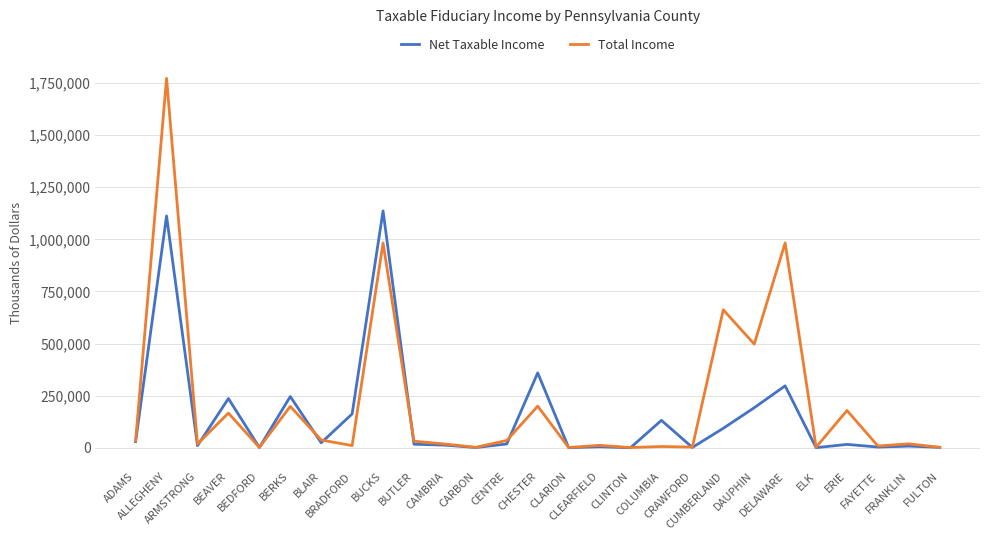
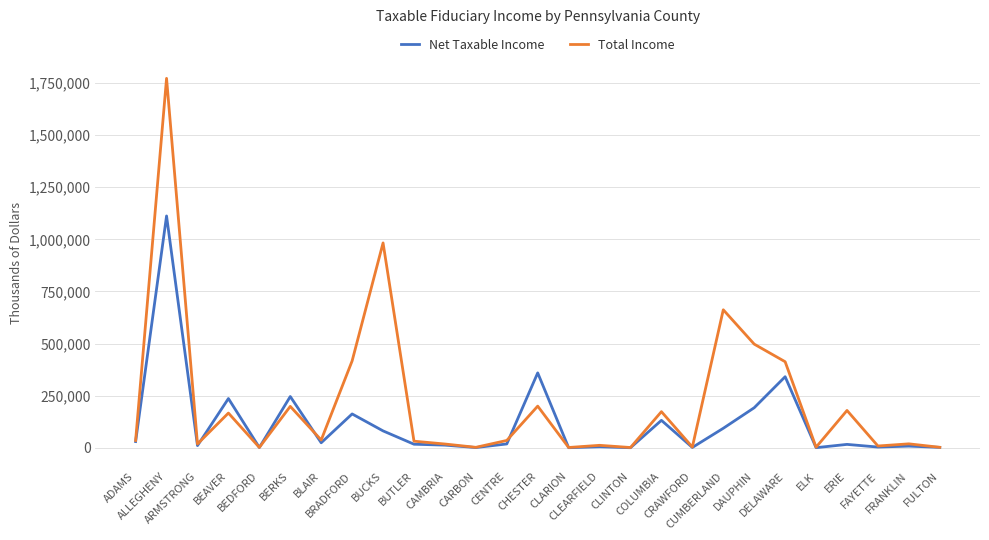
  {
    "Net Taxable Income": {
      "ALLEGHENY": "1,110,000",
      "BEAVER": "240,000",
      "BERKS": "250,000",
      "BLAIR": "20,000",
      "BRADFORD": "160,000",
-     "BUCKS": "1,140,000",
+     "BUCKS": "80,000",
      "BUTLER": "20,000",
      "CENTRE": "20,000",
      "CHESTER": "360,000",
      "COLUMBIA": "130,000",
      "CUMBERLAND": "90,000",
      "DAUPHIN": "190,000",
-     "DELAWARE": "300,000",
+     "DELAWARE": "340,000",
      "ERIE": "20,000"
    },
    "Total Income": {
      "ALLEGHENY": "1,770,000",
      "BEAVER": "170,000",
      "BERKS": "200,000",
      "BLAIR": "40,000",
-     "BRADFORD": "10,000",
+     "BRADFORD": "420,000",
      "BUCKS": "980,000",
      "BUTLER": "30,000",
      "CENTRE": "40,000",
      "CHESTER": "200,000",
-     "COLUMBIA": "10,000",
+     "COLUMBIA": "170,000",
      "CUMBERLAND": "660,000",
      "DAUPHIN": "500,000",
-     "DELAWARE": "980,000",
+     "DELAWARE": "410,000",
      "ERIE": "180,000"
    }
  }
